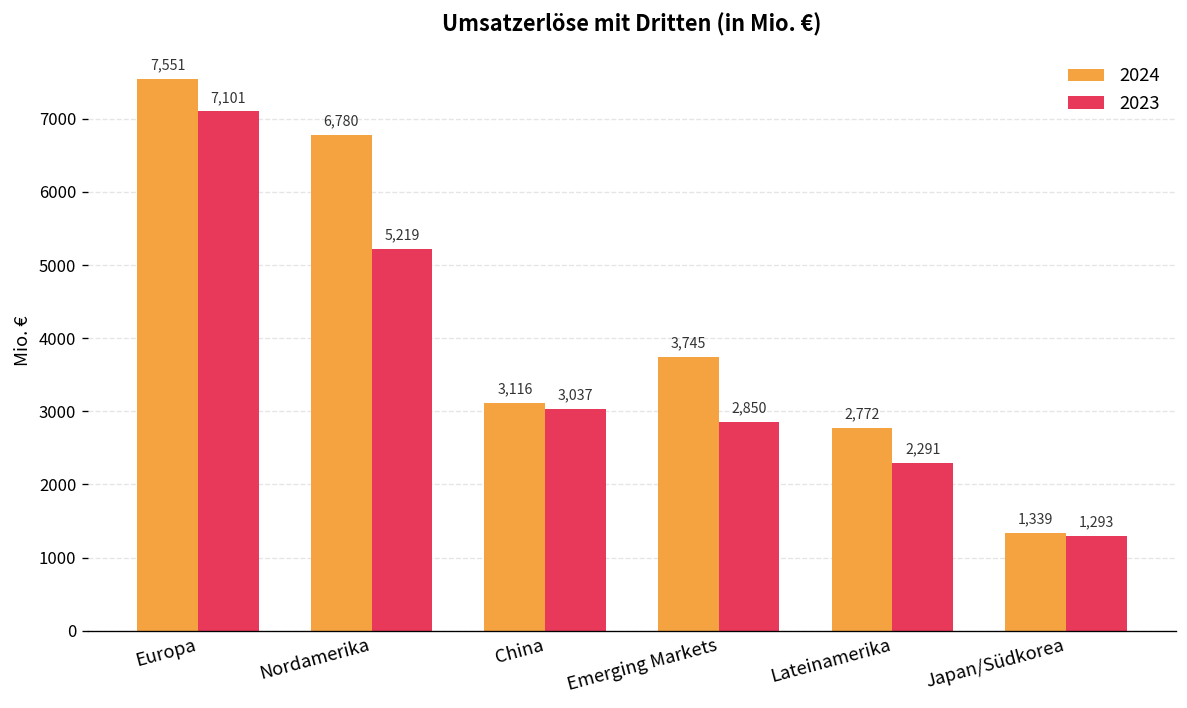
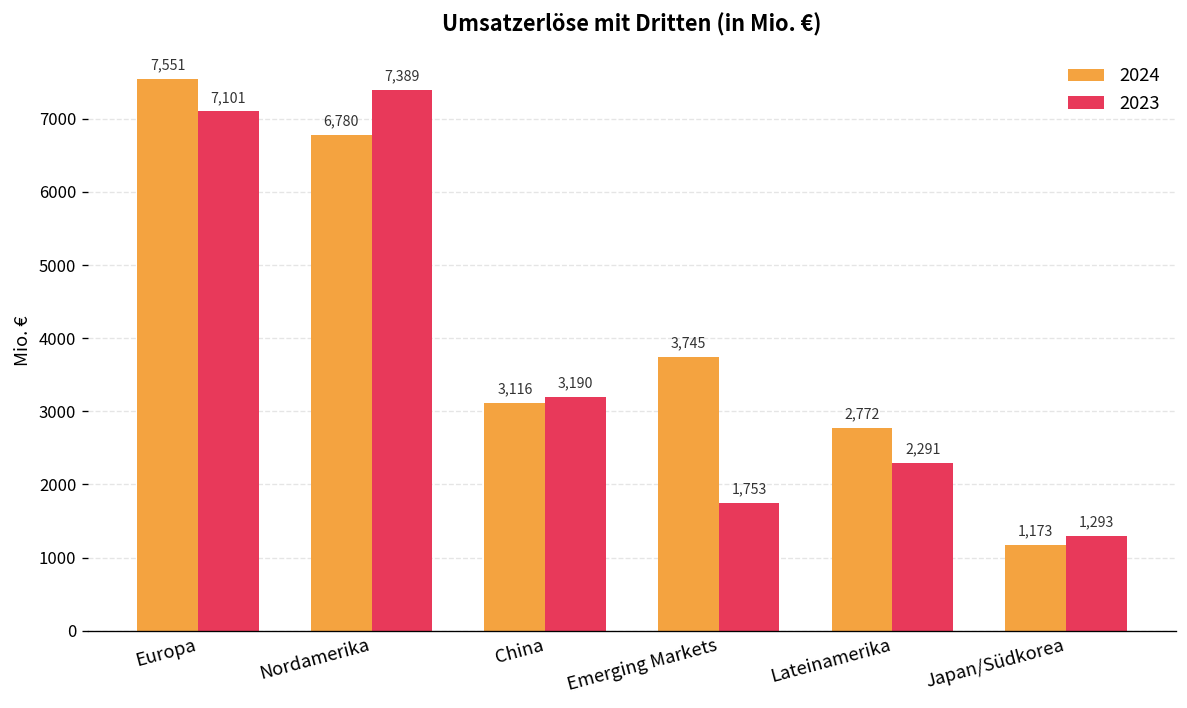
  {
    "2024": {
      "Europa": "7,551",
      "Nordamerika": "6,780",
      "China": "3,116",
      "Emerging Markets": "3,745",
      "Lateinamerika": "2,772",
-     "Japan/Südkorea": "1,339"
+     "Japan/Südkorea": "1,173"
    },
    "2023": {
      "Europa": "7,101",
-     "Nordamerika": "5,219",
-     "China": "3,037",
-     "Emerging Markets": "2,850",
+     "Nordamerika": "7,389",
+     "China": "3,190",
+     "Emerging Markets": "1,753",
      "Lateinamerika": "2,291",
      "Japan/Südkorea": "1,293"
    }
  }
